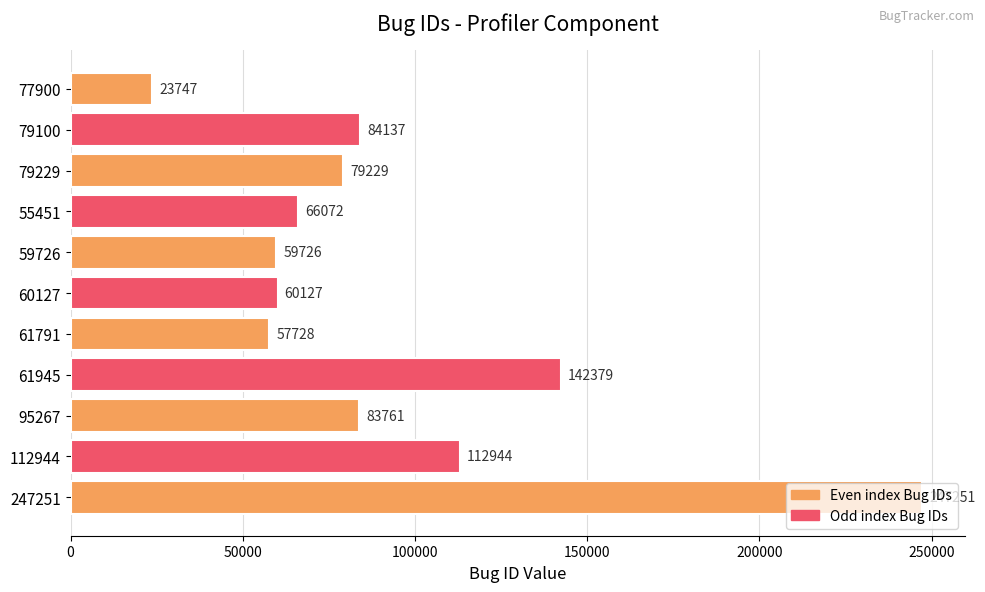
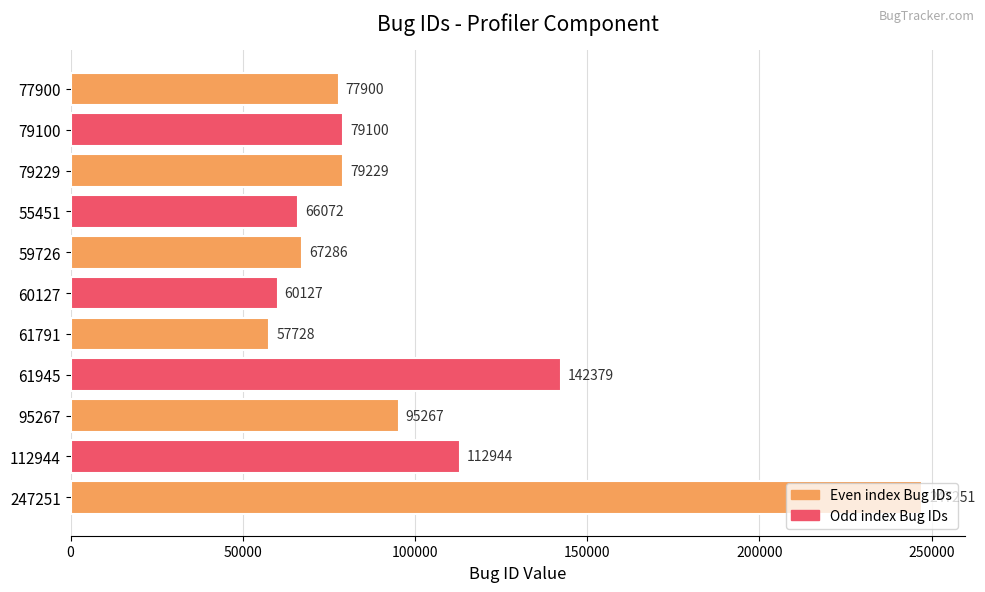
  {
-   "77900": 23747,
-   "79100": 84137,
+   "77900": 77900,
+   "79100": 79100,
    "79229": 79229,
    "55451": 66072,
-   "59726": 59726,
+   "59726": 67286,
    "60127": 60127,
    "61791": 57728,
    "61945": 142379,
-   "95267": 83761,
+   "95267": 95267,
    "112944": 112944
  }
